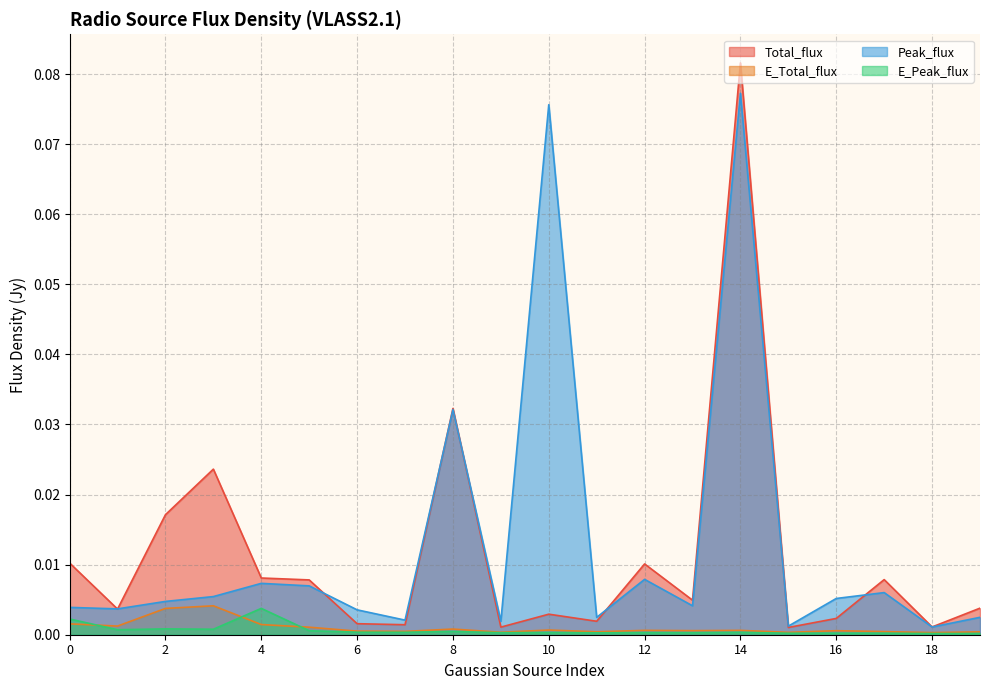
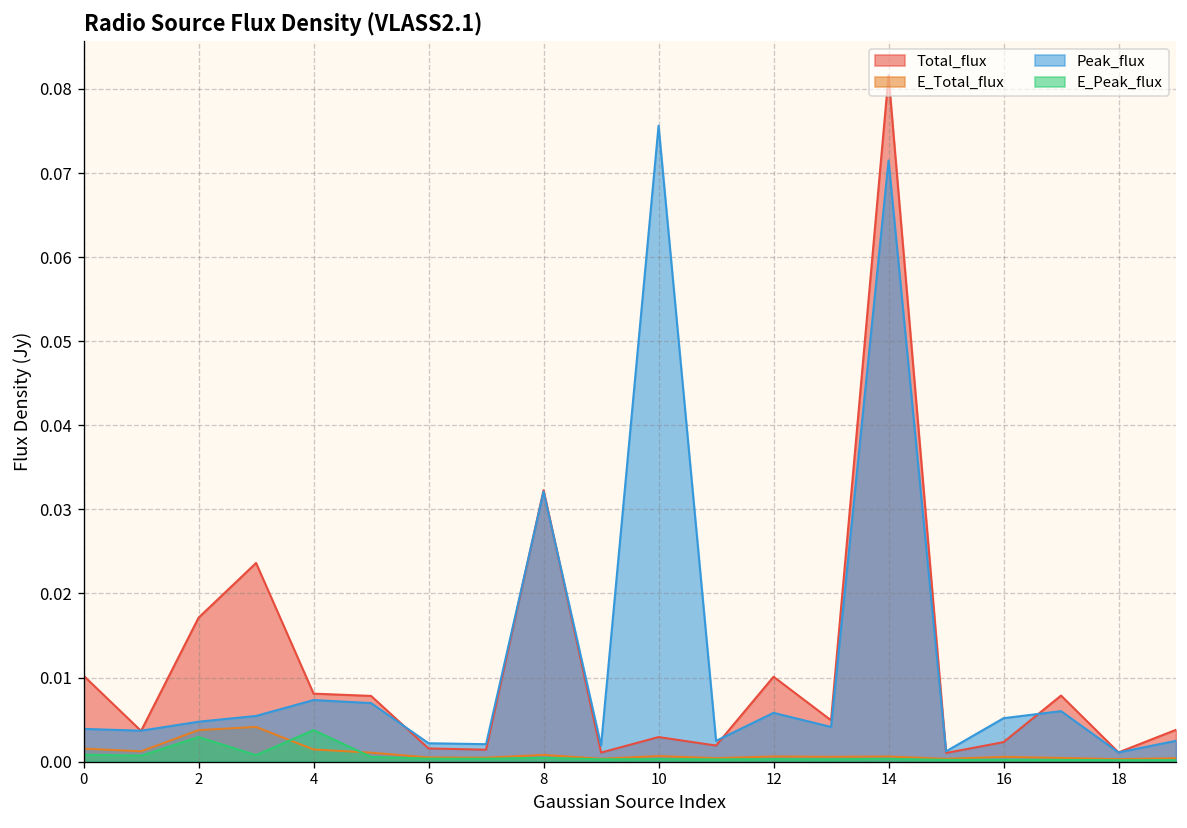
  {
    "Peak_flux": {
      "0": 0.004,
      "2": 0.005,
      "4": 0.007,
-     "6": 0.004,
+     "6": 0.002,
      "10": 0.076,
-     "12": 0.008,
-     "14": 0.077,
+     "12": 0.006,
+     "14": 0.071,
      "16": 0.005
    },
    "E_Peak_flux": {
-     "0": 0.002,
-     "2": 0.001,
+     "0": 0.001,
+     "2": 0.003,
      "4": 0.004
    }
  }
